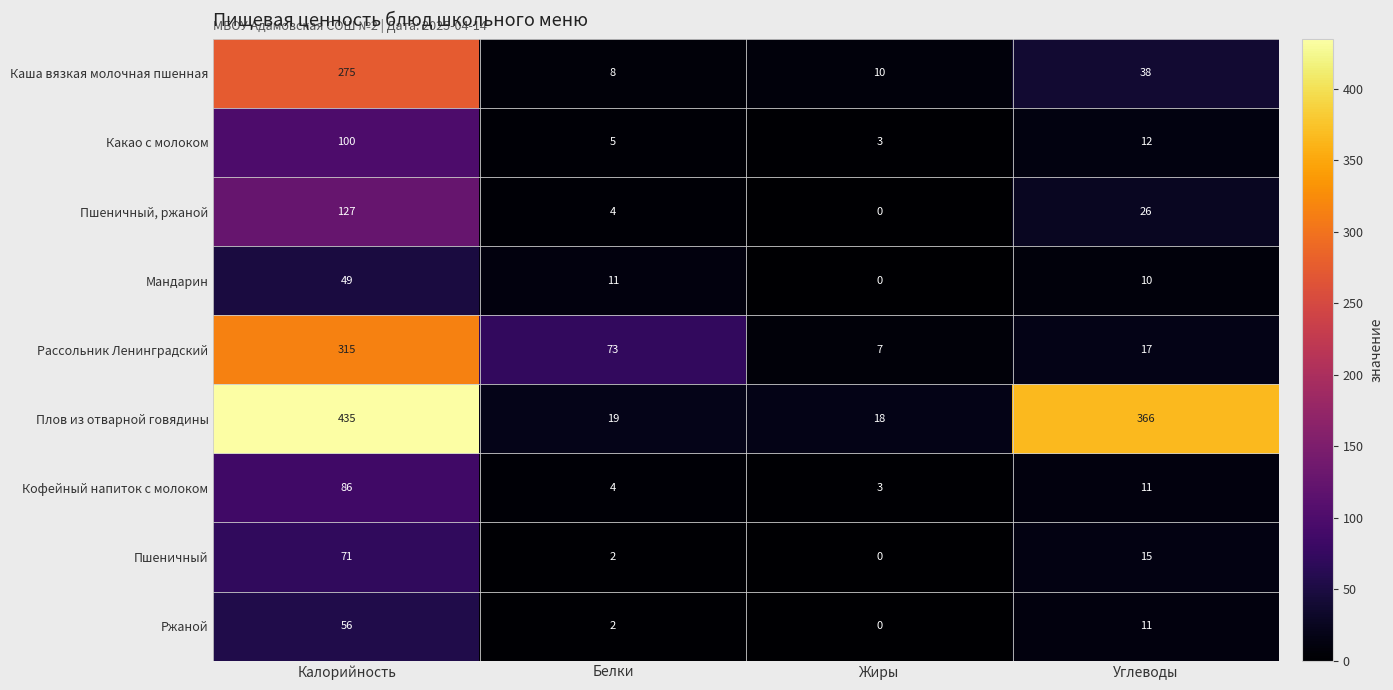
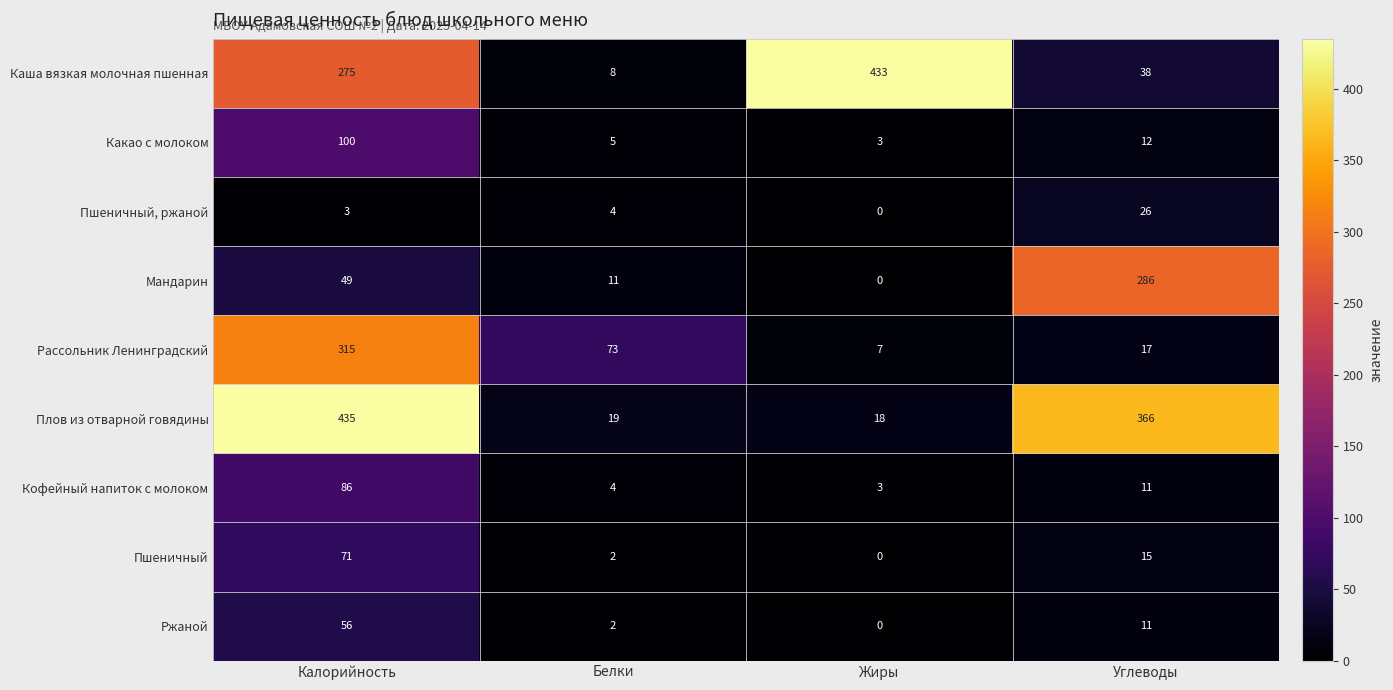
  {
    "Каша вязкая молочная пшенная": {
      "Калорийность": 275,
      "Белки": 8,
-     "Жиры": 10,
+     "Жиры": 433,
      "Углеводы": 38
    },
    "Какао с молоком": {
      "Калорийность": 100,
      "Белки": 5,
      "Жиры": 3,
      "Углеводы": 12
    },
    "Пшеничный, ржаной": {
-     "Калорийность": 127,
+     "Калорийность": 3,
      "Белки": 4,
      "Жиры": 0,
      "Углеводы": 26
    },
    "Мандарин": {
      "Калорийность": 49,
      "Белки": 11,
      "Жиры": 0,
-     "Углеводы": 10
+     "Углеводы": 286
    },
    "Рассольник Ленинградский": {
      "Калорийность": 315,
      "Белки": 73,
      "Жиры": 7,
      "Углеводы": 17
    },
    "Плов из отварной говядины": {
      "Калорийность": 435,
      "Белки": 19,
      "Жиры": 18,
      "Углеводы": 366
    },
    "Кофейный напиток с молоком": {
      "Калорийность": 86,
      "Белки": 4,
      "Жиры": 3,
      "Углеводы": 11
    },
    "Пшеничный": {
      "Калорийность": 71,
      "Белки": 2,
      "Жиры": 0,
      "Углеводы": 15
    },
    "Ржаной": {
      "Калорийность": 56,
      "Белки": 2,
      "Жиры": 0,
      "Углеводы": 11
    }
  }
